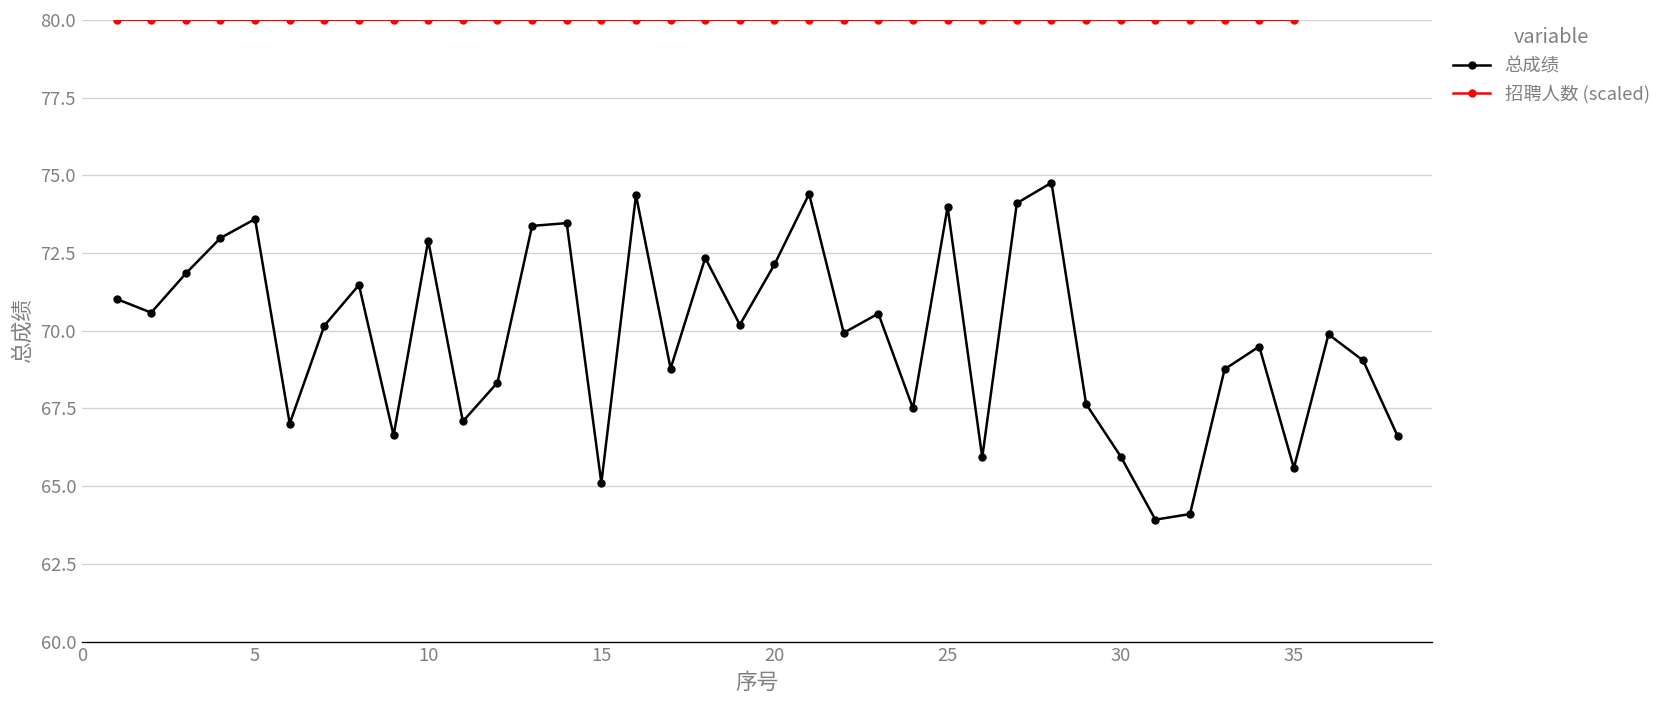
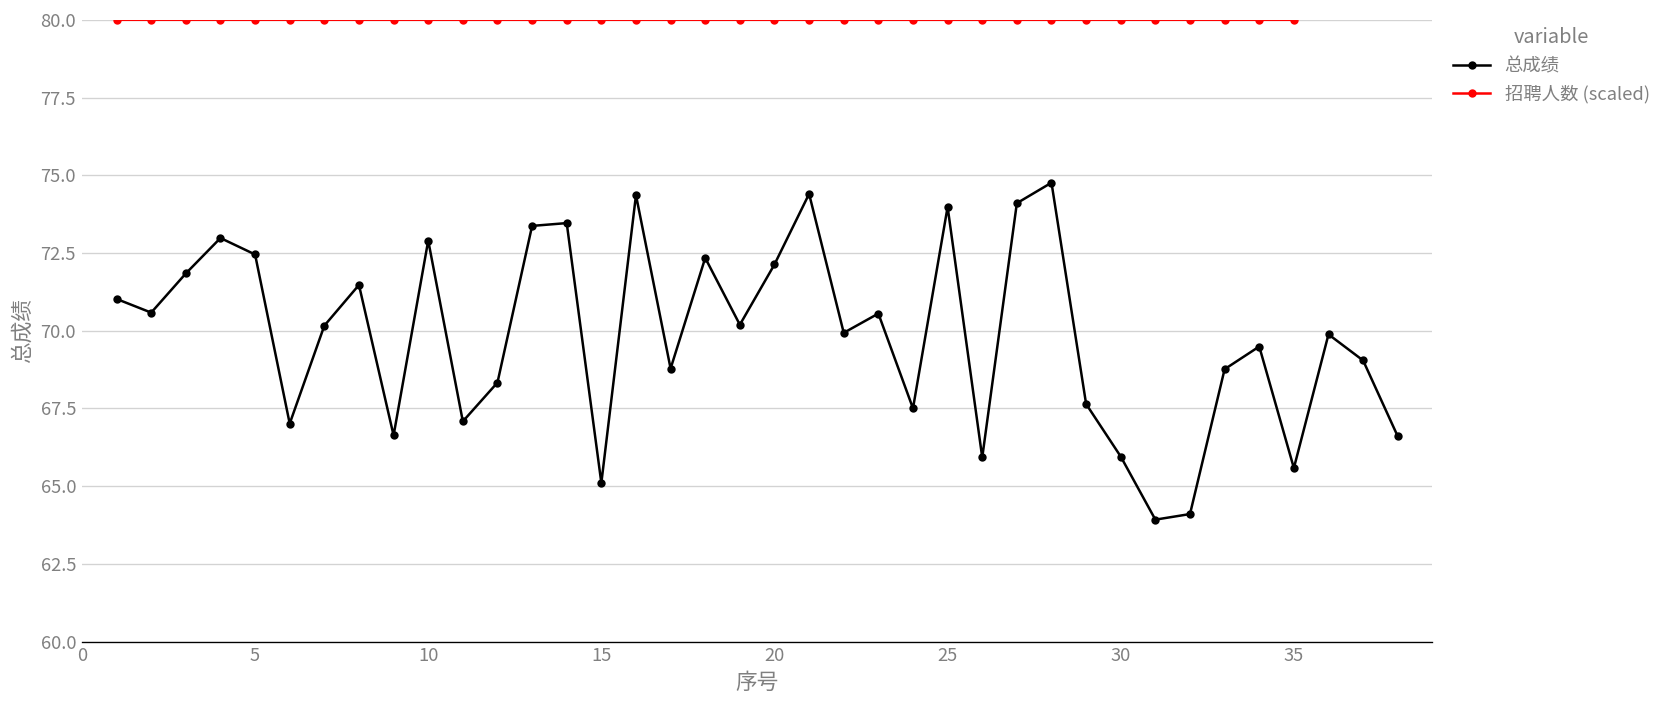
  {
    "总成绩": {
-     "5": 73.6,
+     "5": 72.5,
      "10": 72.9,
      "15": 65.1,
      "20": 72.1,
      "25": 74.0,
      "30": 66.0,
      "35": 65.6
    },
    "招聘人数 (scaled)": {
      "5": 80.0,
      "10": 80.0,
      "15": 80.0,
      "20": 80.0,
      "25": 80.0,
      "30": 80.0,
      "35": 80.0
    }
  }
